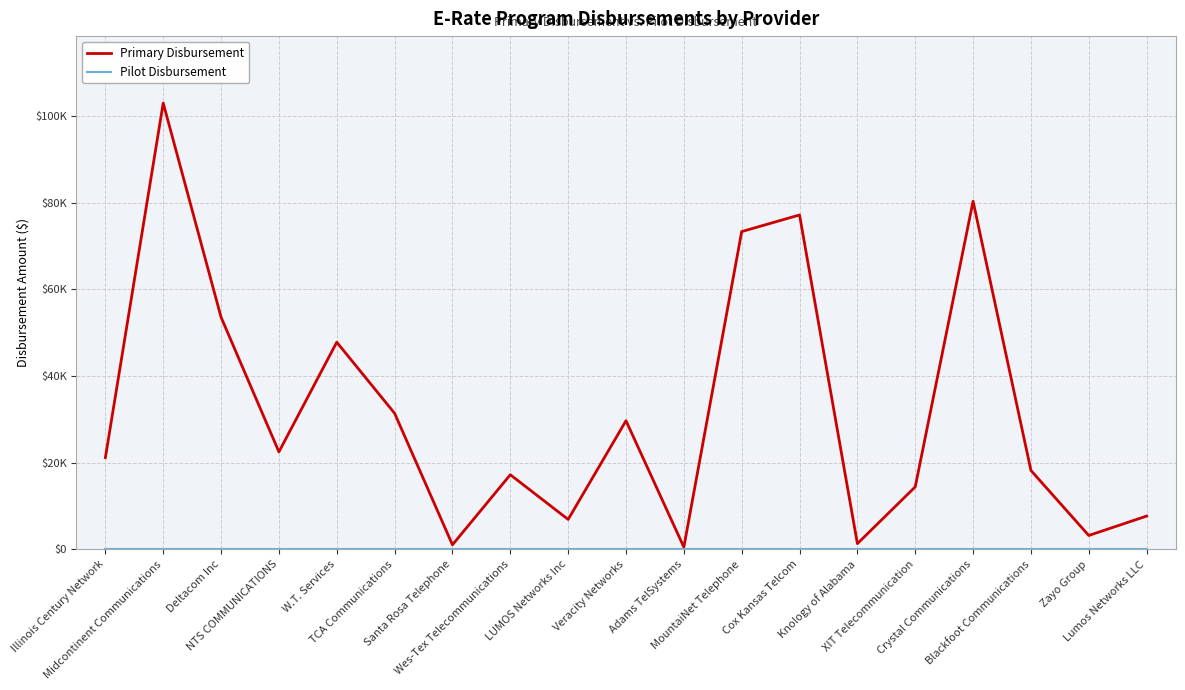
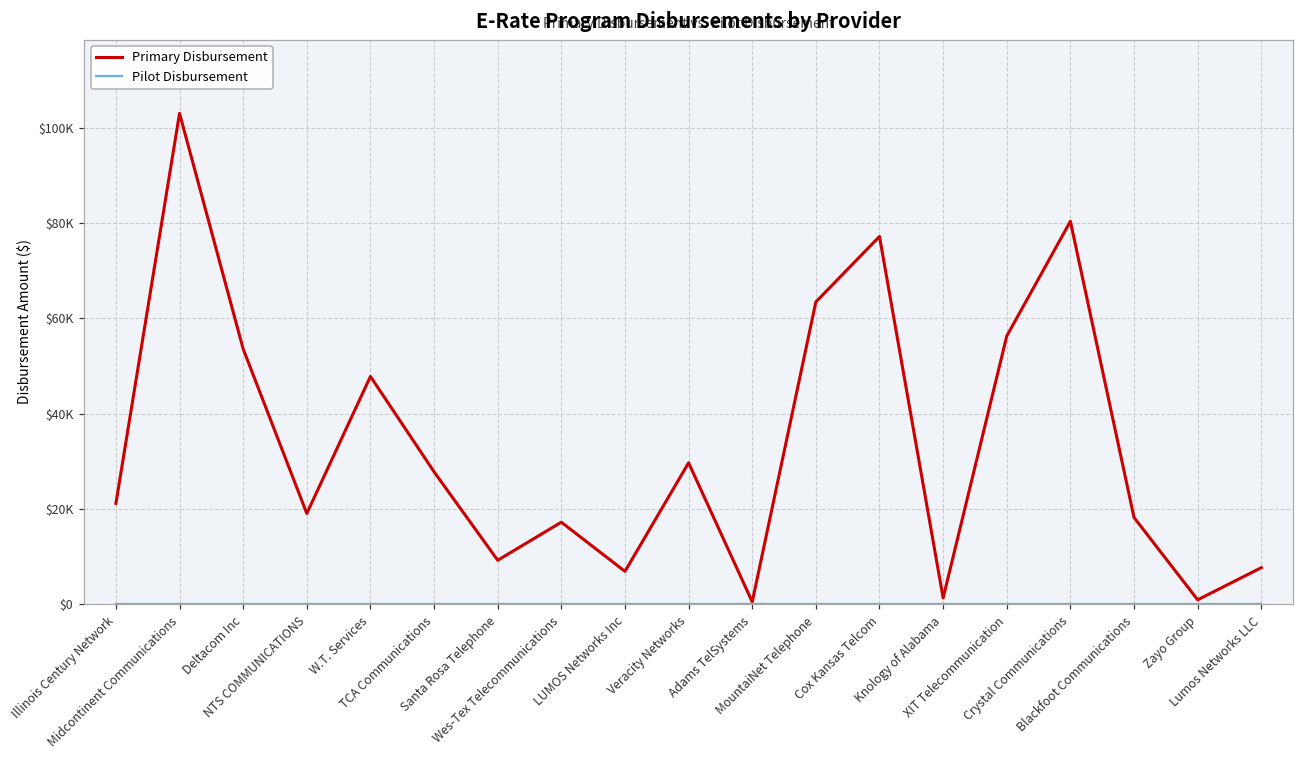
  {
    "Primary Disbursement": {
      "Illinois Century Network": "$21000",
      "Midcontinent Communications": "$103000",
      "Deltacom Inc": "$54000",
-     "NTS COMMUNICATIONS": "$23000",
+     "NTS COMMUNICATIONS": "$19000",
      "W.T. Services": "$48000",
-     "TCA Communications": "$31000",
-     "Santa Rosa Telephone": "$1000",
+     "TCA Communications": "$28000",
+     "Santa Rosa Telephone": "$9000",
      "Wes-Tex Telecommunications": "$17000",
      "LUMOS Networks Inc": "$7000",
      "Veracity Networks": "$30000",
-     "MountaiNet Telephone": "$73000",
+     "MountaiNet Telephone": "$63000",
      "Cox Kansas Telcom": "$77000",
      "Knology of Alabama": "$1000",
-     "XIT Telecommunication": "$14000",
+     "XIT Telecommunication": "$56000",
      "Crystal Communications": "$80000",
      "Blackfoot Communications": "$18000",
-     "Zayo Group": "$3000",
+     "Zayo Group": "$1000",
      "Lumos Networks LLC": "$8000"
    },
    "Pilot Disbursement": {
      "Illinois Century Network": "$0",
      "Midcontinent Communications": "$0",
      "Deltacom Inc": "$0",
      "NTS COMMUNICATIONS": "$0",
      "W.T. Services": "$0",
      "TCA Communications": "$0",
      "Santa Rosa Telephone": "$0",
      "Wes-Tex Telecommunications": "$0",
      "LUMOS Networks Inc": "$0",
      "Veracity Networks": "$0",
      "MountaiNet Telephone": "$0",
      "Cox Kansas Telcom": "$0",
      "Knology of Alabama": "$0",
      "XIT Telecommunication": "$0",
      "Crystal Communications": "$0",
      "Blackfoot Communications": "$0",
      "Zayo Group": "$0",
      "Lumos Networks LLC": "$0"
    }
  }
